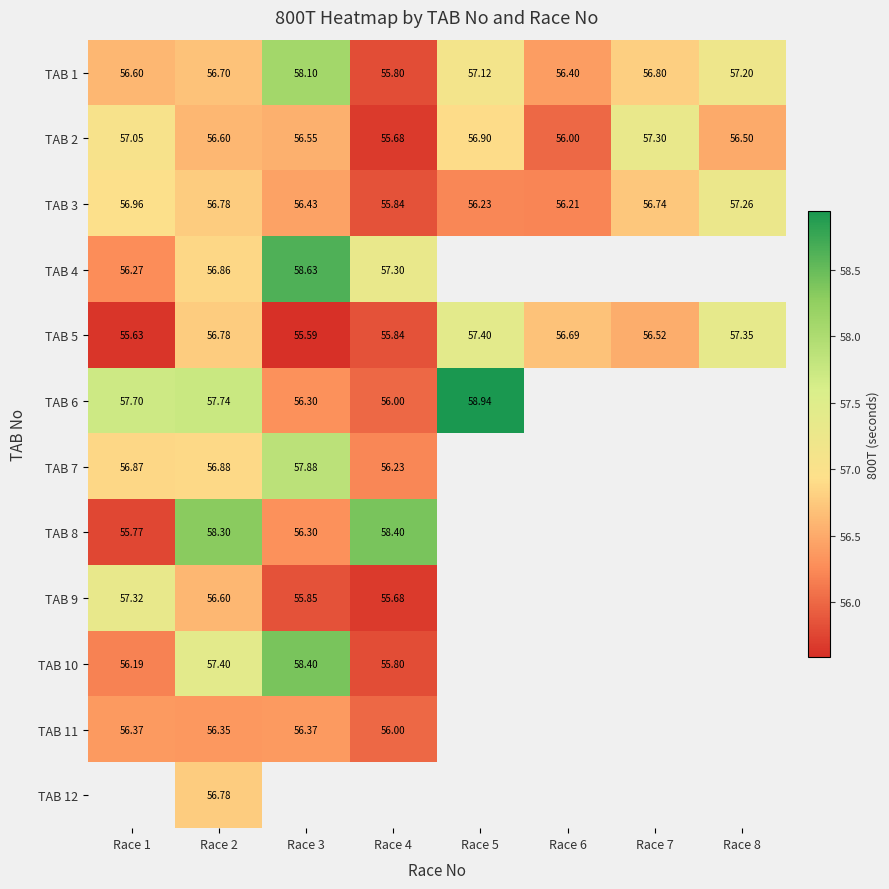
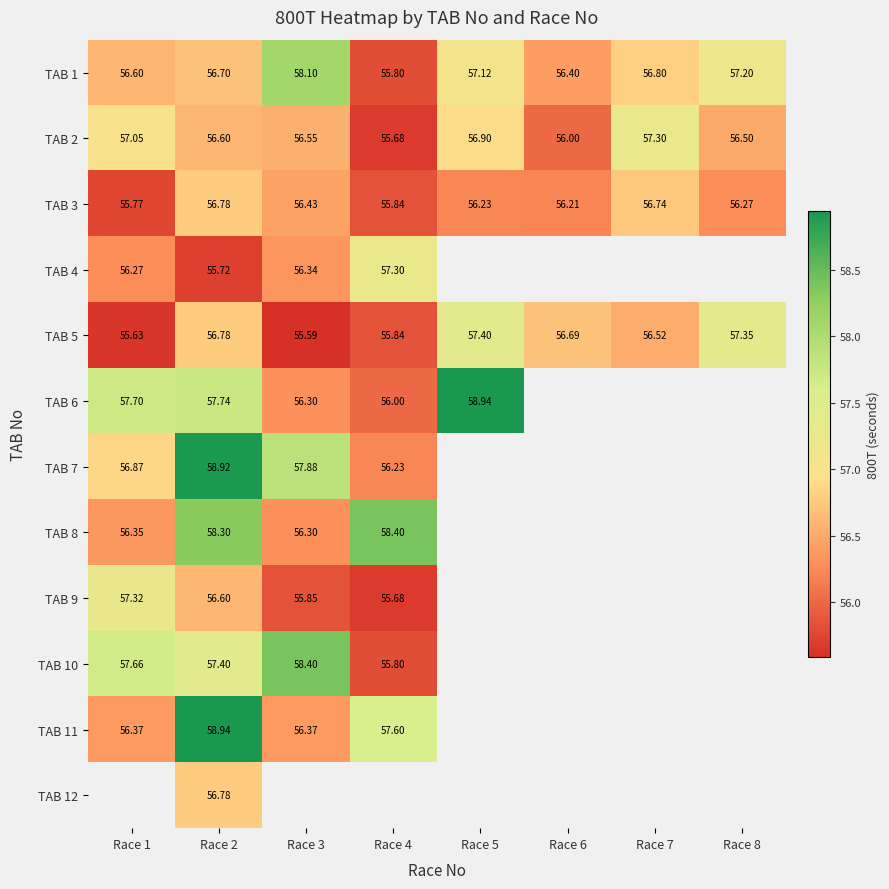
  {
    "TAB 1": {
      "Race 1": 56.60,
      "Race 2": 56.70,
      "Race 3": 58.10,
      "Race 4": 55.80,
      "Race 5": 57.12,
      "Race 6": 56.40,
      "Race 7": 56.80,
      "Race 8": 57.20
    },
    "TAB 2": {
      "Race 1": 57.05,
      "Race 2": 56.60,
      "Race 3": 56.55,
      "Race 4": 55.68,
      "Race 5": 56.90,
      "Race 6": 56.00,
      "Race 7": 57.30,
      "Race 8": 56.50
    },
    "TAB 3": {
-     "Race 1": 56.96,
+     "Race 1": 55.77,
      "Race 2": 56.78,
      "Race 3": 56.43,
      "Race 4": 55.84,
      "Race 5": 56.23,
      "Race 6": 56.21,
      "Race 7": 56.74,
-     "Race 8": 57.26
+     "Race 8": 56.27
    },
    "TAB 4": {
      "Race 1": 56.27,
-     "Race 2": 56.86,
-     "Race 3": 58.63,
+     "Race 2": 55.72,
+     "Race 3": 56.34,
      "Race 4": 57.30
    },
    "TAB 5": {
      "Race 1": 55.63,
      "Race 2": 56.78,
      "Race 3": 55.59,
      "Race 4": 55.84,
      "Race 5": 57.40,
      "Race 6": 56.69,
      "Race 7": 56.52,
      "Race 8": 57.35
    },
    "TAB 6": {
      "Race 1": 57.70,
      "Race 2": 57.74,
      "Race 3": 56.30,
      "Race 4": 56.00,
      "Race 5": 58.94
    },
    "TAB 7": {
      "Race 1": 56.87,
-     "Race 2": 56.88,
+     "Race 2": 58.92,
      "Race 3": 57.88,
      "Race 4": 56.23
    },
    "TAB 8": {
-     "Race 1": 55.77,
+     "Race 1": 56.35,
      "Race 2": 58.30,
      "Race 3": 56.30,
      "Race 4": 58.40
    },
    "TAB 9": {
      "Race 1": 57.32,
      "Race 2": 56.60,
      "Race 3": 55.85,
      "Race 4": 55.68
    },
    "TAB 10": {
-     "Race 1": 56.19,
+     "Race 1": 57.66,
      "Race 2": 57.40,
      "Race 3": 58.40,
      "Race 4": 55.80
    },
    "TAB 11": {
      "Race 1": 56.37,
-     "Race 2": 56.35,
+     "Race 2": 58.94,
      "Race 3": 56.37,
-     "Race 4": 56.00
+     "Race 4": 57.60
    },
    "TAB 12": {
      "Race 2": 56.78
    }
  }
